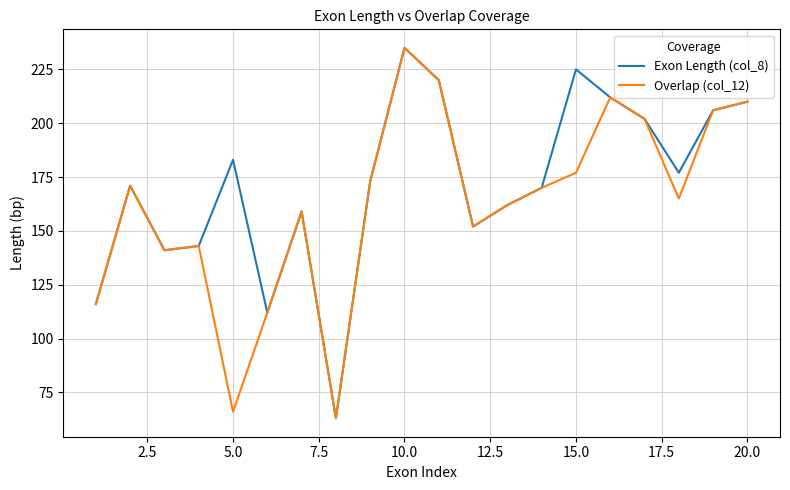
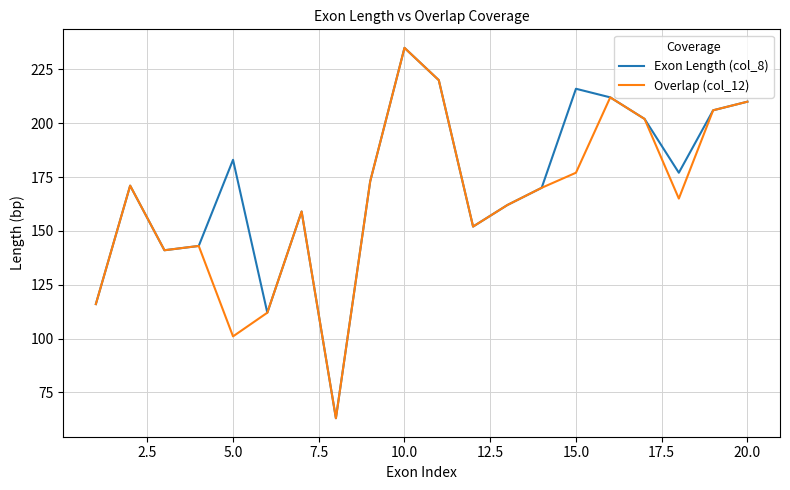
  {
    "Exon Length (col_8)": {
      "5.0": 183,
-     "15.0": 225
+     "15.0": 216
    },
    "Overlap (col_12)": {
-     "5.0": 66,
+     "5.0": 101,
      "15.0": 177
    }
  }
